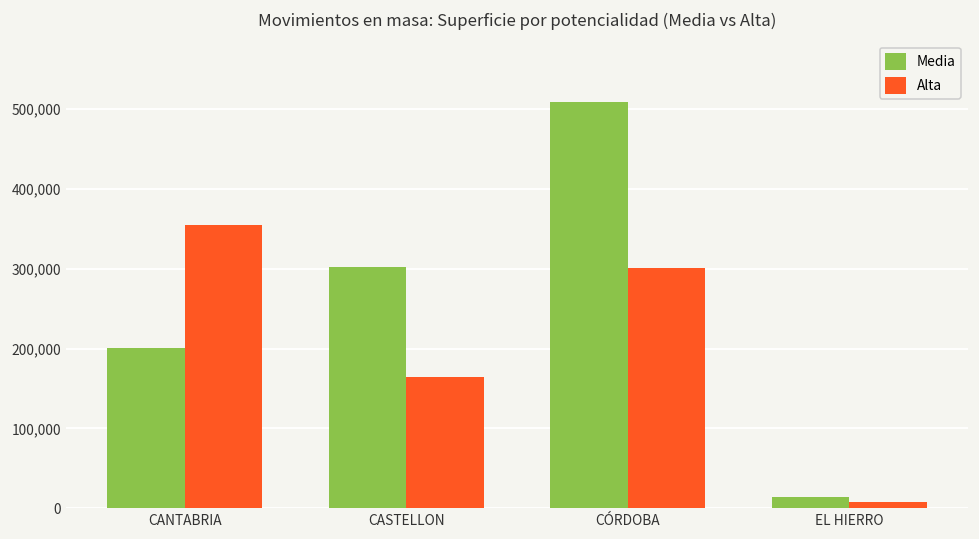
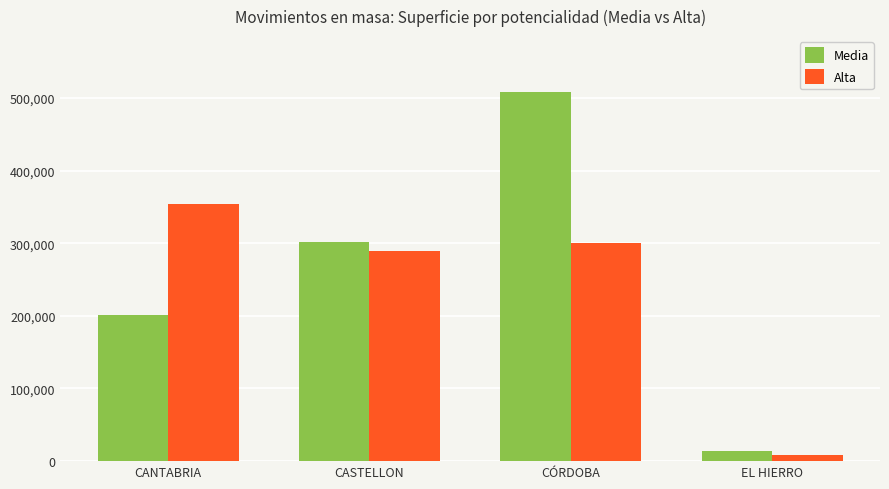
  {
    "Media": {
      "CANTABRIA": "200,000",
      "CASTELLON": "300,000",
      "CÓRDOBA": "510,000",
      "EL HIERRO": "10,000"
    },
    "Alta": {
      "CANTABRIA": "350,000",
-     "CASTELLON": "160,000",
+     "CASTELLON": "290,000",
      "CÓRDOBA": "300,000",
      "EL HIERRO": "10,000"
    }
  }
